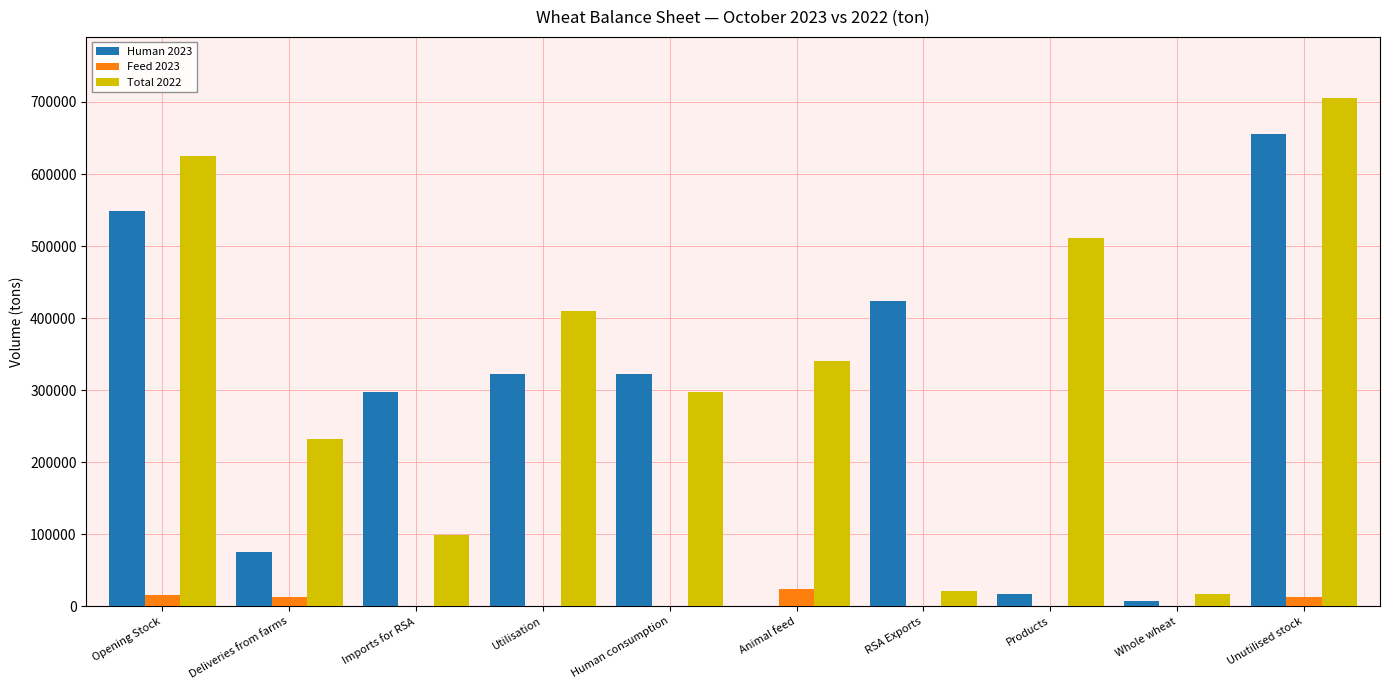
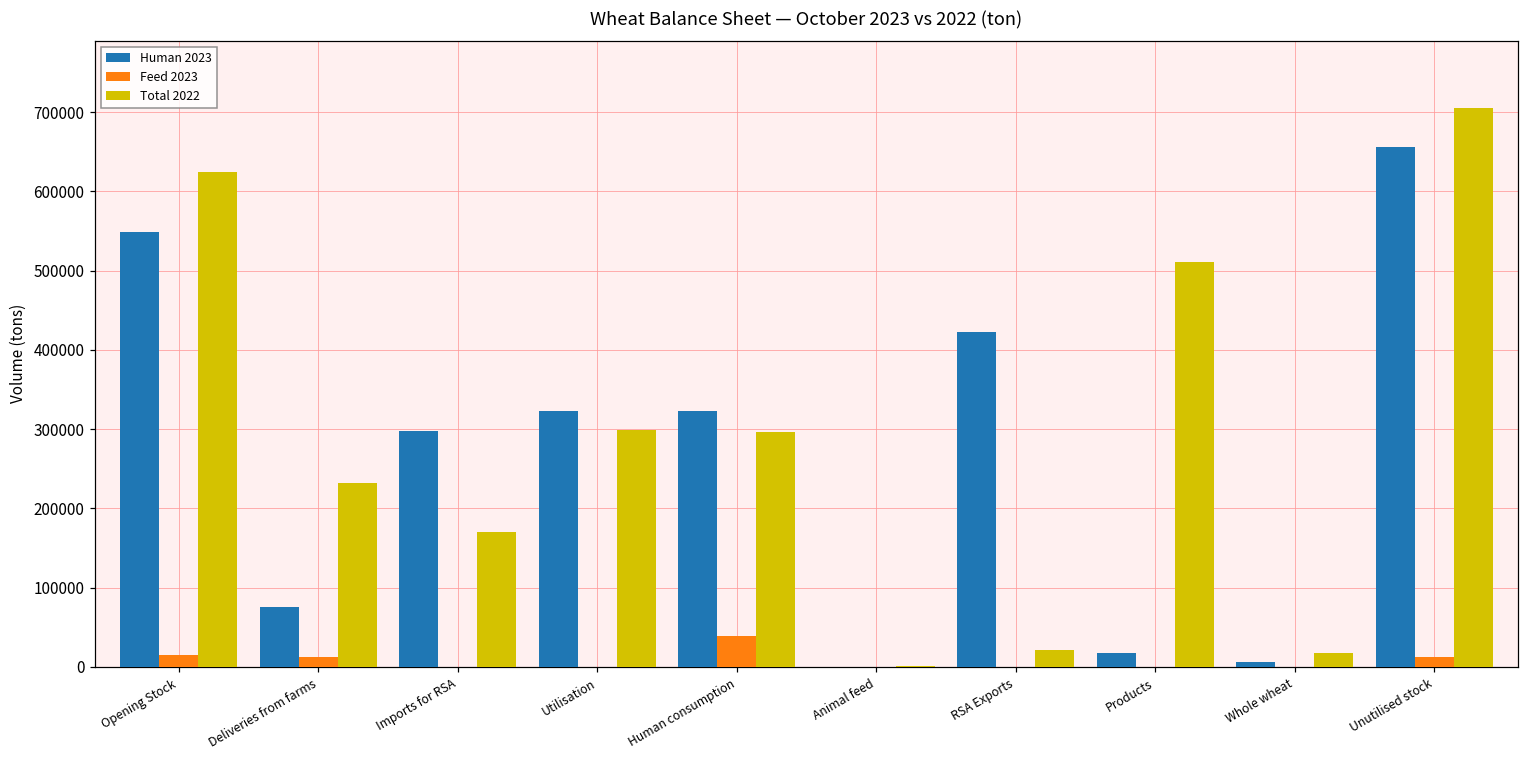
  {
    "Human 2023": {
      "Opening Stock": 550000,
      "Deliveries from farms": 80000,
      "Imports for RSA": 300000,
      "Utilisation": 320000,
      "Human consumption": 320000,
      "RSA Exports": 420000,
      "Products": 20000,
      "Whole wheat": 10000,
      "Unutilised stock": 660000
    },
    "Feed 2023": {
      "Opening Stock": 10000,
      "Deliveries from farms": 10000,
      "Imports for RSA": 0,
-     "Human consumption": 0,
-     "Animal feed": 20000,
+     "Human consumption": 40000,
+     "Animal feed": 0,
      "RSA Exports": 0,
      "Products": 0,
      "Whole wheat": 0,
      "Unutilised stock": 10000
    },
    "Total 2022": {
      "Opening Stock": 630000,
      "Deliveries from farms": 230000,
-     "Imports for RSA": 100000,
-     "Utilisation": 410000,
+     "Imports for RSA": 170000,
+     "Utilisation": 300000,
      "Human consumption": 300000,
-     "Animal feed": 340000,
+     "Animal feed": 0,
      "RSA Exports": 20000,
      "Products": 510000,
      "Whole wheat": 20000,
      "Unutilised stock": 710000
    }
  }
